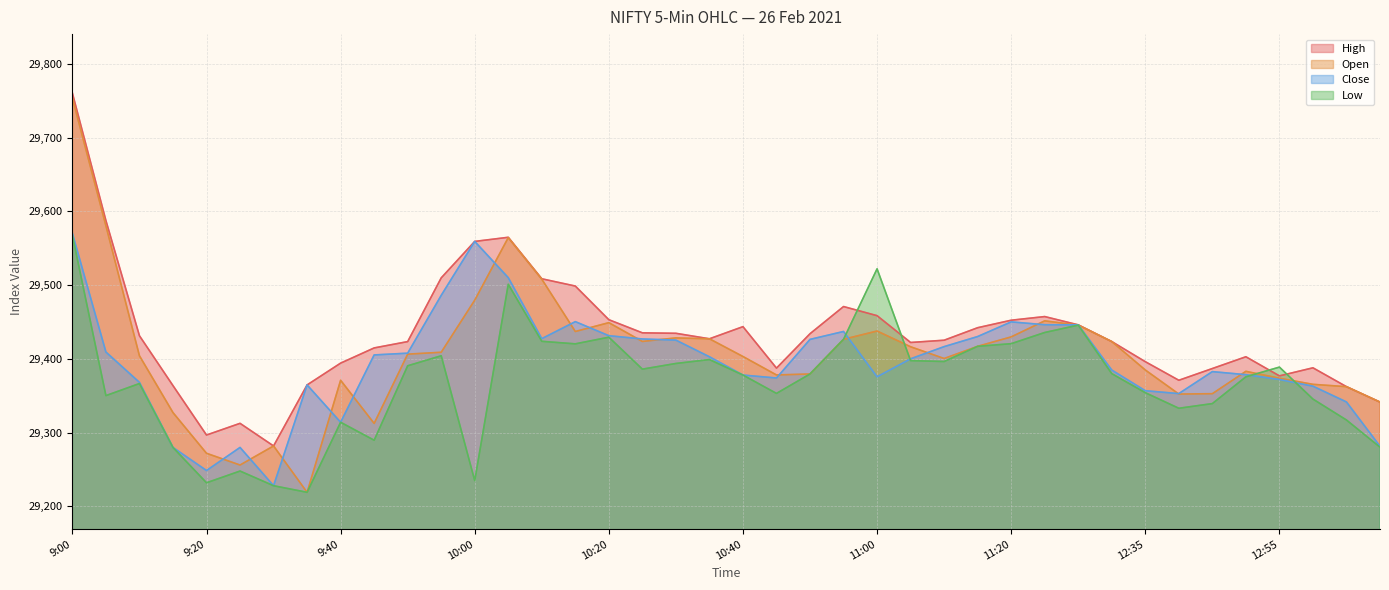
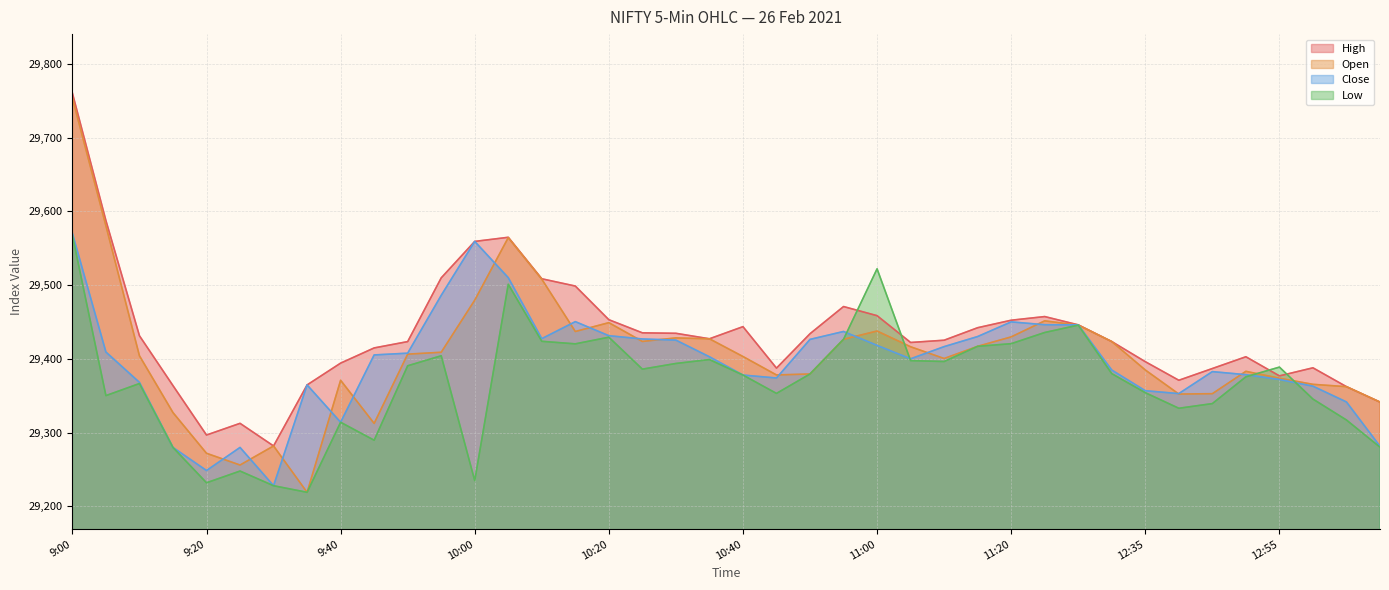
  {
    "Close": {
      "9:20": "29,250",
-     "11:00": "29,380"
+     "11:00": "29,420"
    },
    "Low": {
      "9:20": "29,230",
      "10:00": "29,240",
      "11:00": "29,520",
      "11:20": "29,420",
      "12:55": "29,390"
    }
  }
